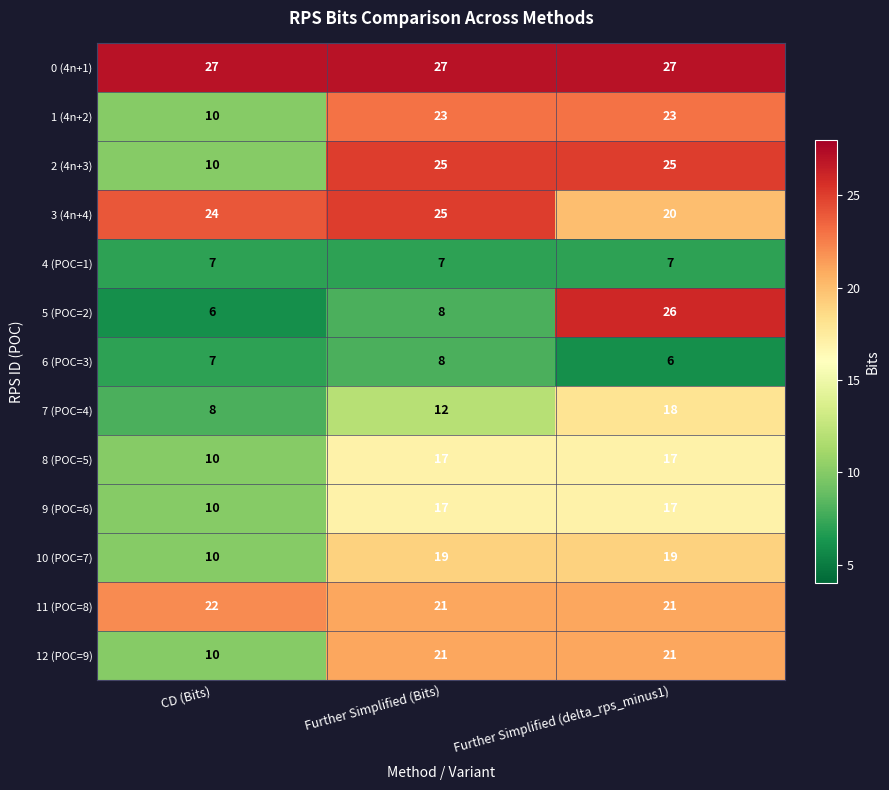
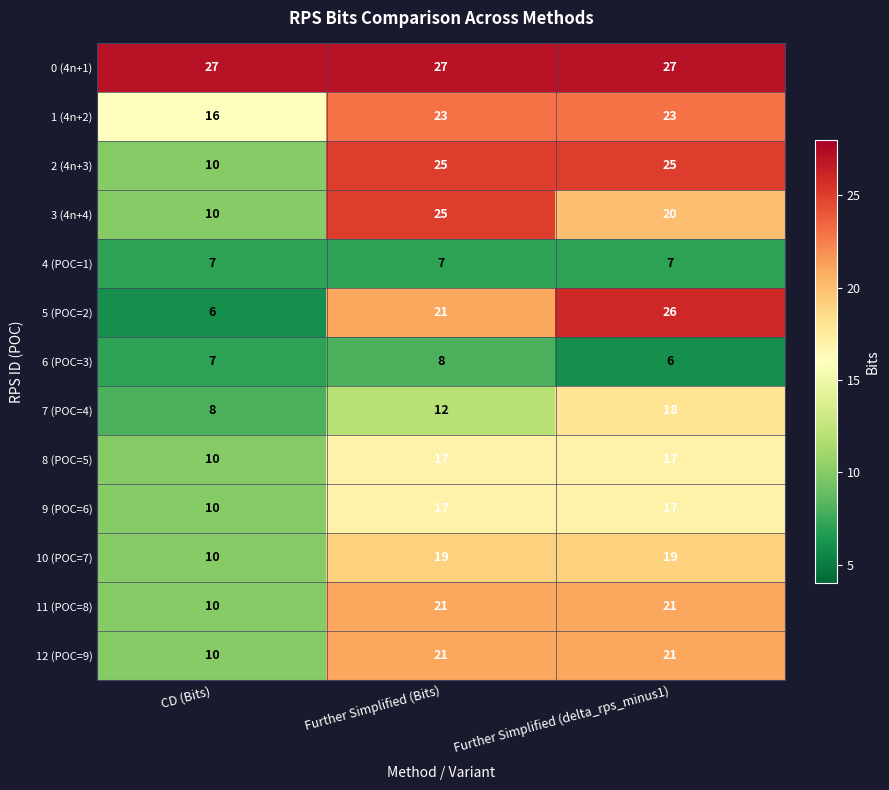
  {
    "0 (4n+1)": {
      "CD (Bits)": 27,
      "Further Simplified (Bits)": 27,
      "Further Simplified (delta_rps_minus1)": 27
    },
    "1 (4n+2)": {
-     "CD (Bits)": 10,
+     "CD (Bits)": 16,
      "Further Simplified (Bits)": 23,
      "Further Simplified (delta_rps_minus1)": 23
    },
    "2 (4n+3)": {
      "CD (Bits)": 10,
      "Further Simplified (Bits)": 25,
      "Further Simplified (delta_rps_minus1)": 25
    },
    "3 (4n+4)": {
-     "CD (Bits)": 24,
+     "CD (Bits)": 10,
      "Further Simplified (Bits)": 25,
      "Further Simplified (delta_rps_minus1)": 20
    },
    "4 (POC=1)": {
      "CD (Bits)": 7,
      "Further Simplified (Bits)": 7,
      "Further Simplified (delta_rps_minus1)": 7
    },
    "5 (POC=2)": {
      "CD (Bits)": 6,
-     "Further Simplified (Bits)": 8,
+     "Further Simplified (Bits)": 21,
      "Further Simplified (delta_rps_minus1)": 26
    },
    "6 (POC=3)": {
      "CD (Bits)": 7,
      "Further Simplified (Bits)": 8,
      "Further Simplified (delta_rps_minus1)": 6
    },
    "7 (POC=4)": {
      "CD (Bits)": 8,
      "Further Simplified (Bits)": 12,
      "Further Simplified (delta_rps_minus1)": 18
    },
    "8 (POC=5)": {
      "CD (Bits)": 10,
      "Further Simplified (Bits)": 17,
      "Further Simplified (delta_rps_minus1)": 17
    },
    "9 (POC=6)": {
      "CD (Bits)": 10,
      "Further Simplified (Bits)": 17,
      "Further Simplified (delta_rps_minus1)": 17
    },
    "10 (POC=7)": {
      "CD (Bits)": 10,
      "Further Simplified (Bits)": 19,
      "Further Simplified (delta_rps_minus1)": 19
    },
    "11 (POC=8)": {
-     "CD (Bits)": 22,
+     "CD (Bits)": 10,
      "Further Simplified (Bits)": 21,
      "Further Simplified (delta_rps_minus1)": 21
    },
    "12 (POC=9)": {
      "CD (Bits)": 10,
      "Further Simplified (Bits)": 21,
      "Further Simplified (delta_rps_minus1)": 21
    }
  }
